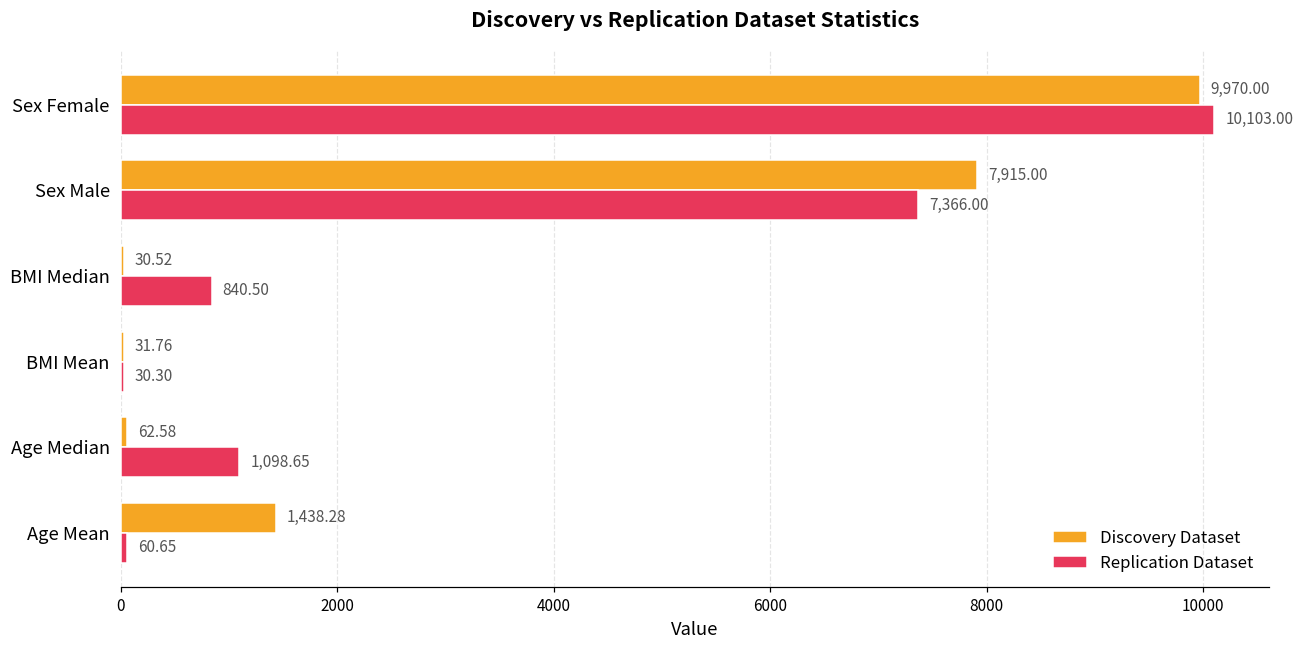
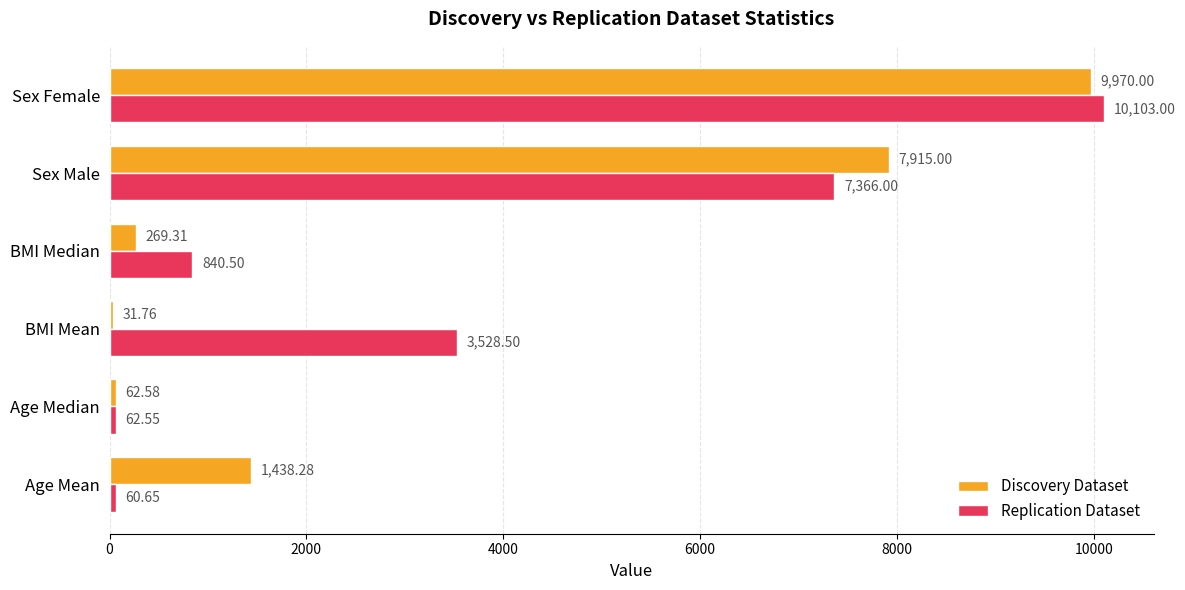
  {
    "Discovery Dataset": {
      "Sex Female": "9,970.00",
      "Sex Male": "7,915.00",
-     "BMI Median": "30.52",
+     "BMI Median": "269.31",
      "BMI Mean": "31.76",
      "Age Median": "62.58",
      "Age Mean": "1,438.28"
    },
    "Replication Dataset": {
      "Sex Female": "10,103.00",
      "Sex Male": "7,366.00",
      "BMI Median": "840.50",
-     "BMI Mean": "30.30",
-     "Age Median": "1,098.65",
+     "BMI Mean": "3,528.50",
+     "Age Median": "62.55",
      "Age Mean": "60.65"
    }
  }
